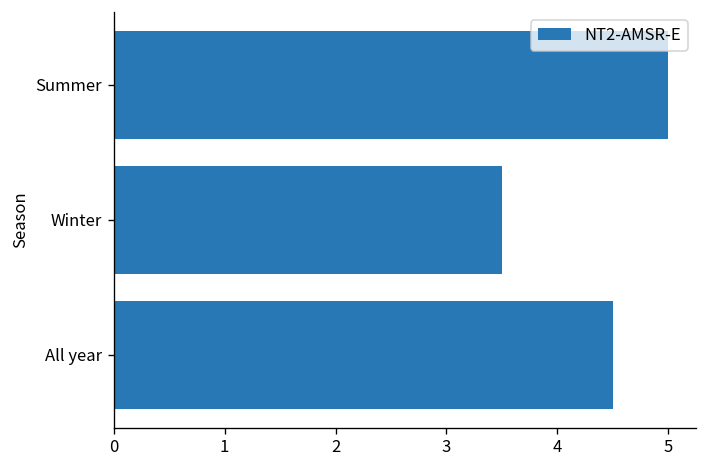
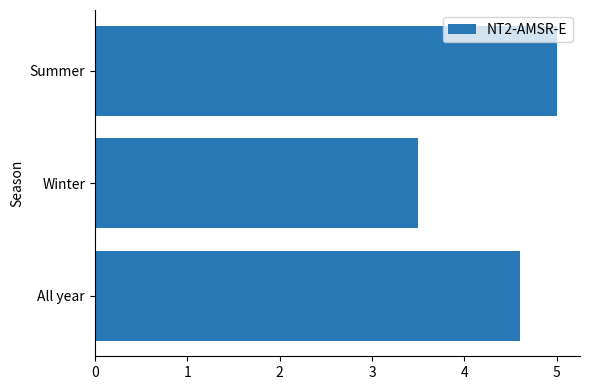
  {
    "Summer": 5.0,
    "Winter": 3.5,
-   "All year": 4.5
+   "All year": 4.6
  }
